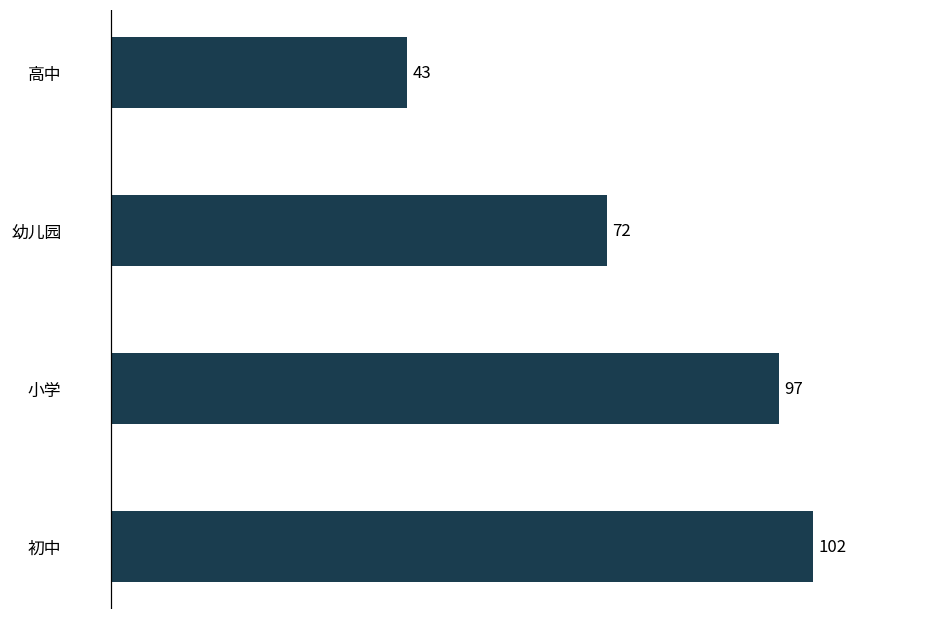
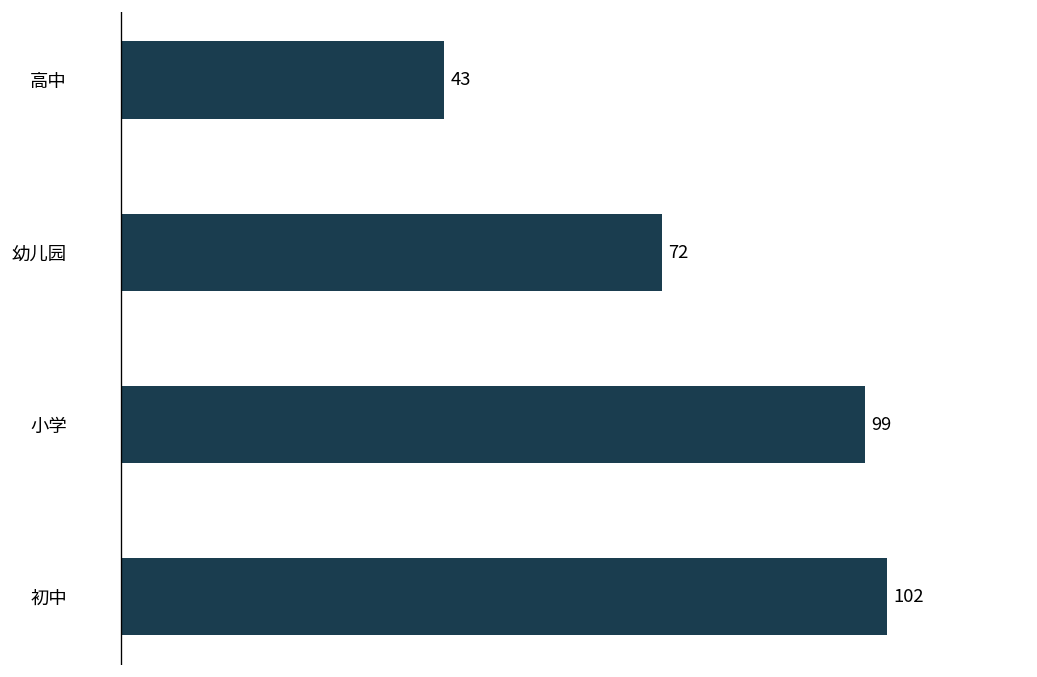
  {
    "高中": 43,
    "幼儿园": 72,
-   "小学": 97,
+   "小学": 99,
    "初中": 102
  }
